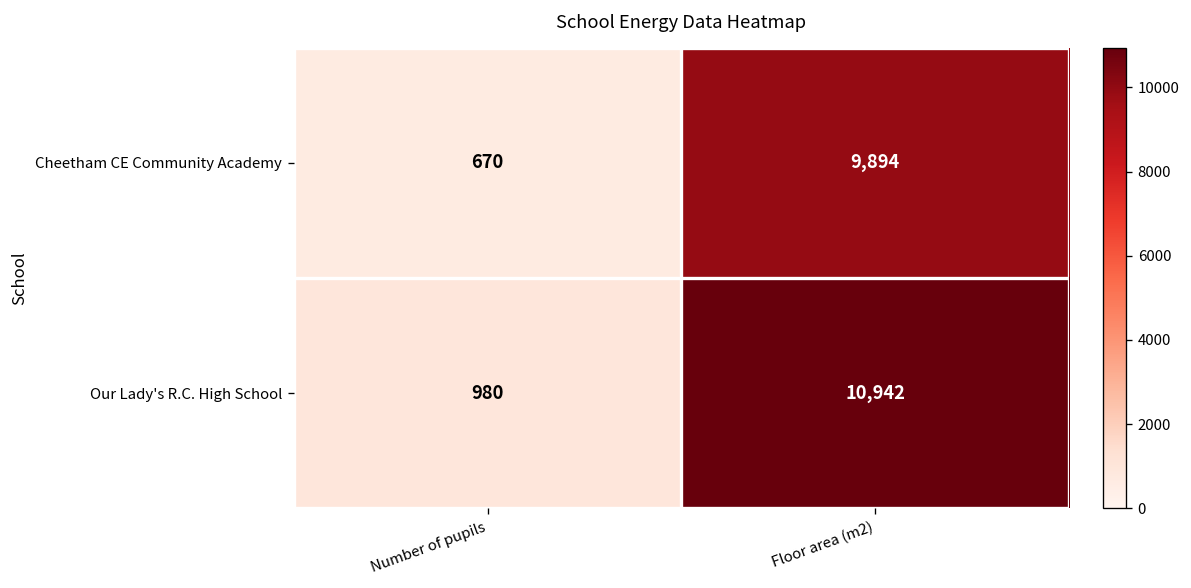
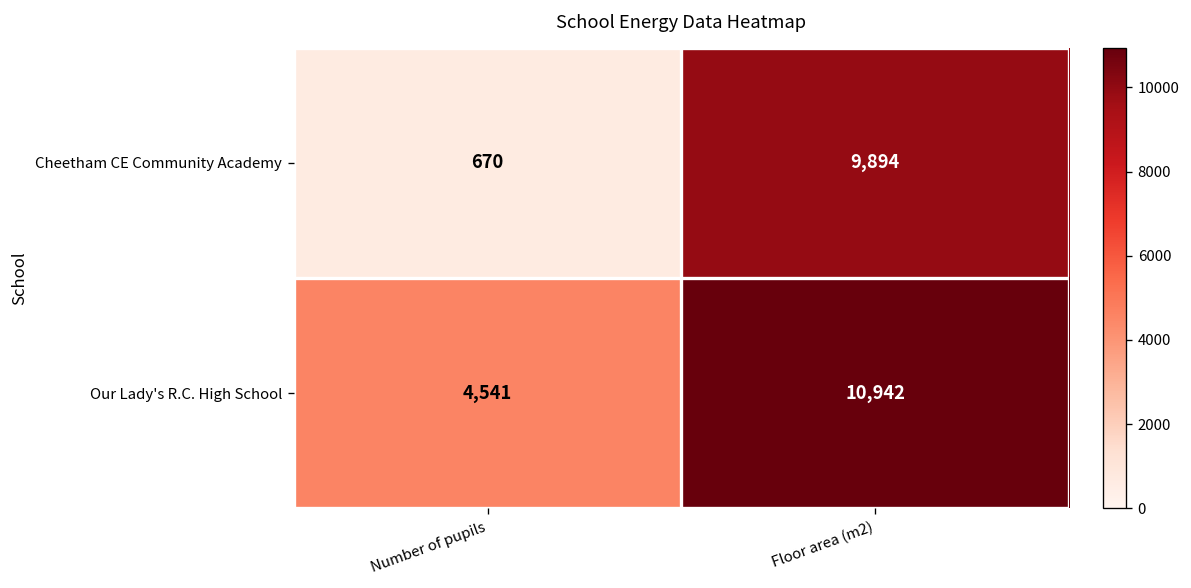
  {
    "Cheetham CE Community Academy": {
      "Number of pupils": "670",
      "Floor area (m2)": "9,894"
    },
    "Our Lady's R.C. High School": {
-     "Number of pupils": "980",
+     "Number of pupils": "4,541",
      "Floor area (m2)": "10,942"
    }
  }
